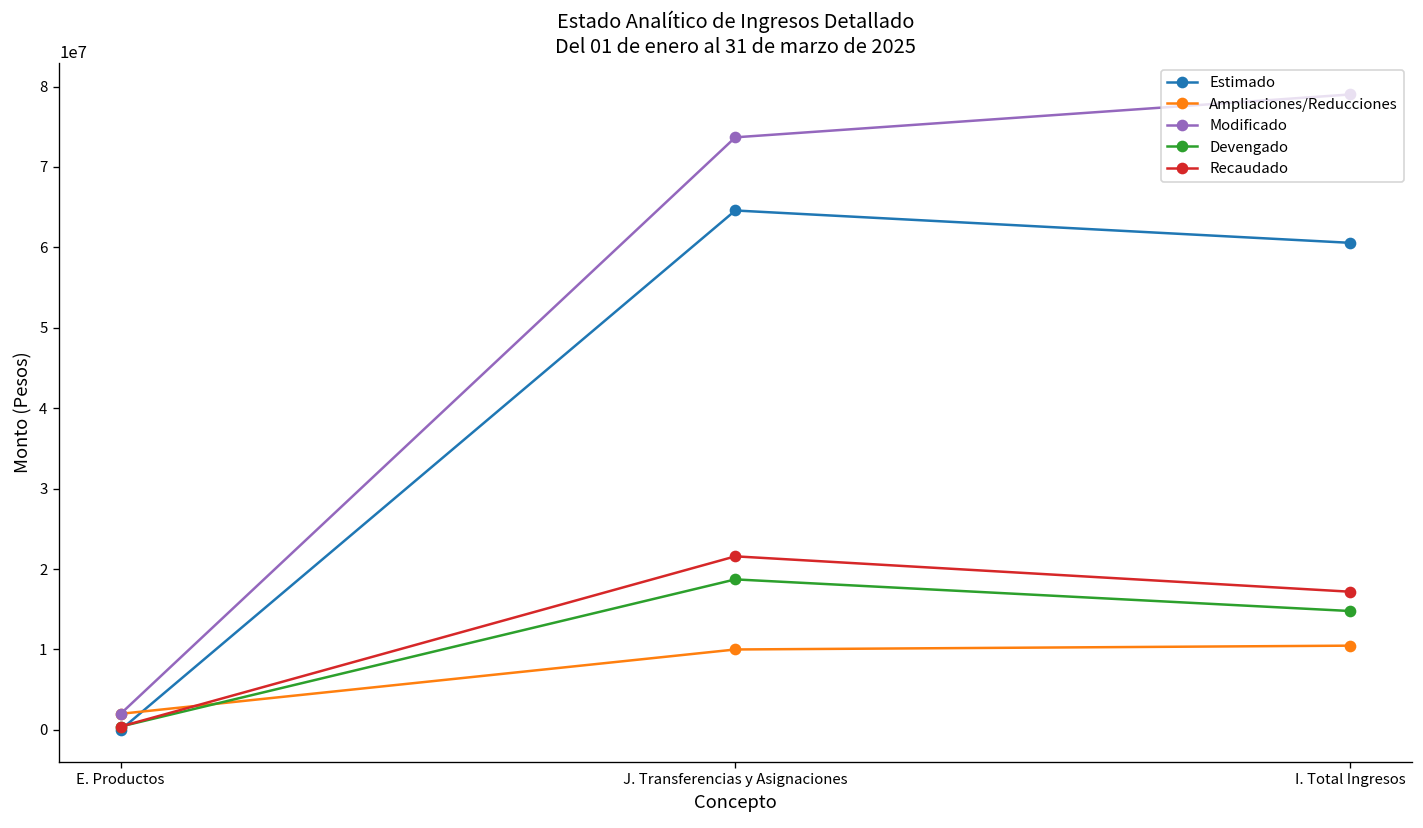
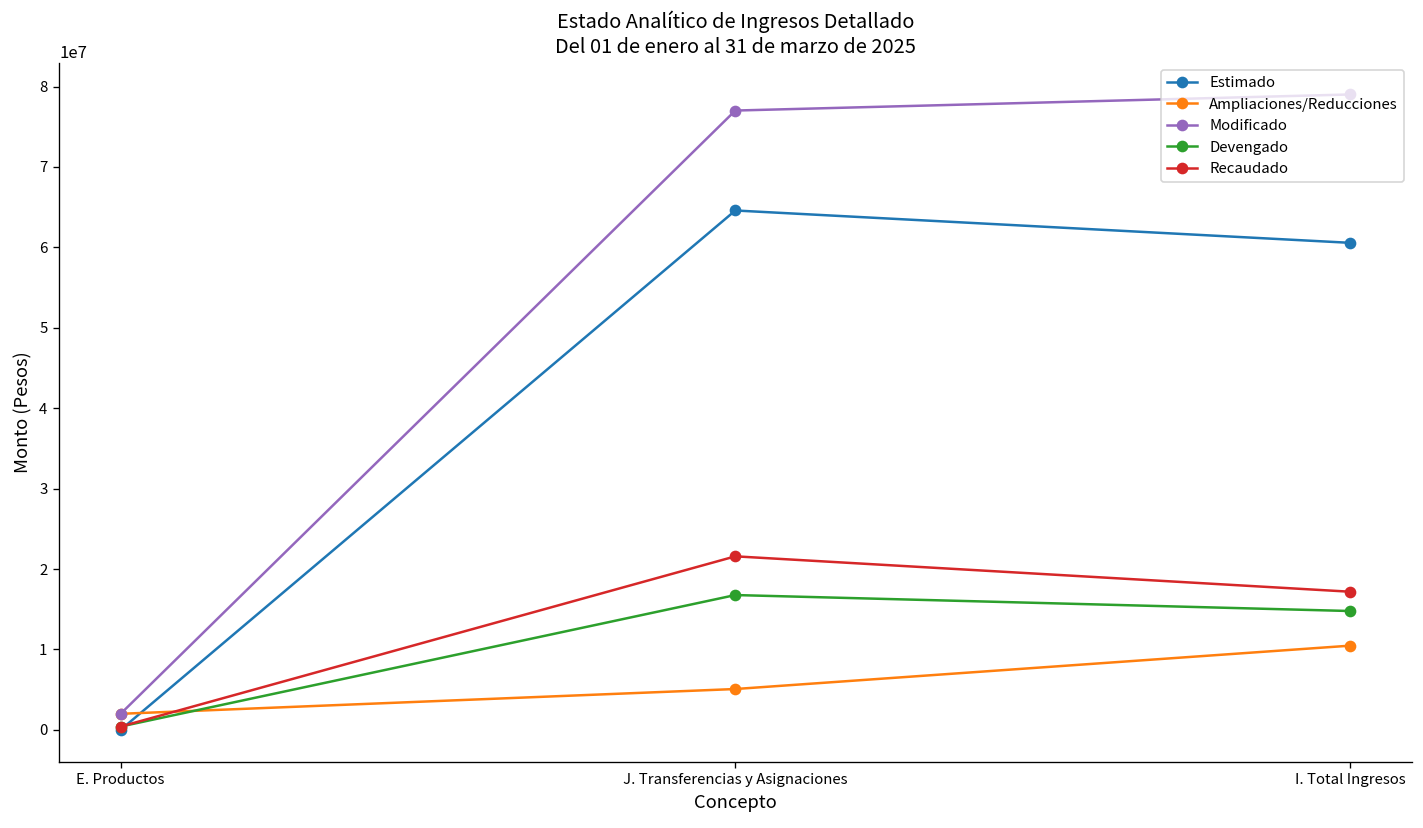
  {
    "Estimado": {
      "E. Productos": 0,
      "J. Transferencias y Asignaciones": 65000000,
      "I. Total Ingresos": 61000000
    },
    "Ampliaciones/Reducciones": {
-     "J. Transferencias y Asignaciones": 10000000,
+     "J. Transferencias y Asignaciones": 5000000,
      "I. Total Ingresos": 10000000
    },
    "Modificado": {
-     "J. Transferencias y Asignaciones": 74000000
+     "J. Transferencias y Asignaciones": 77000000
    },
    "Devengado": {
-     "J. Transferencias y Asignaciones": 19000000,
+     "J. Transferencias y Asignaciones": 17000000,
      "I. Total Ingresos": 15000000
    },
    "Recaudado": {
      "J. Transferencias y Asignaciones": 22000000,
      "I. Total Ingresos": 17000000
    }
  }
